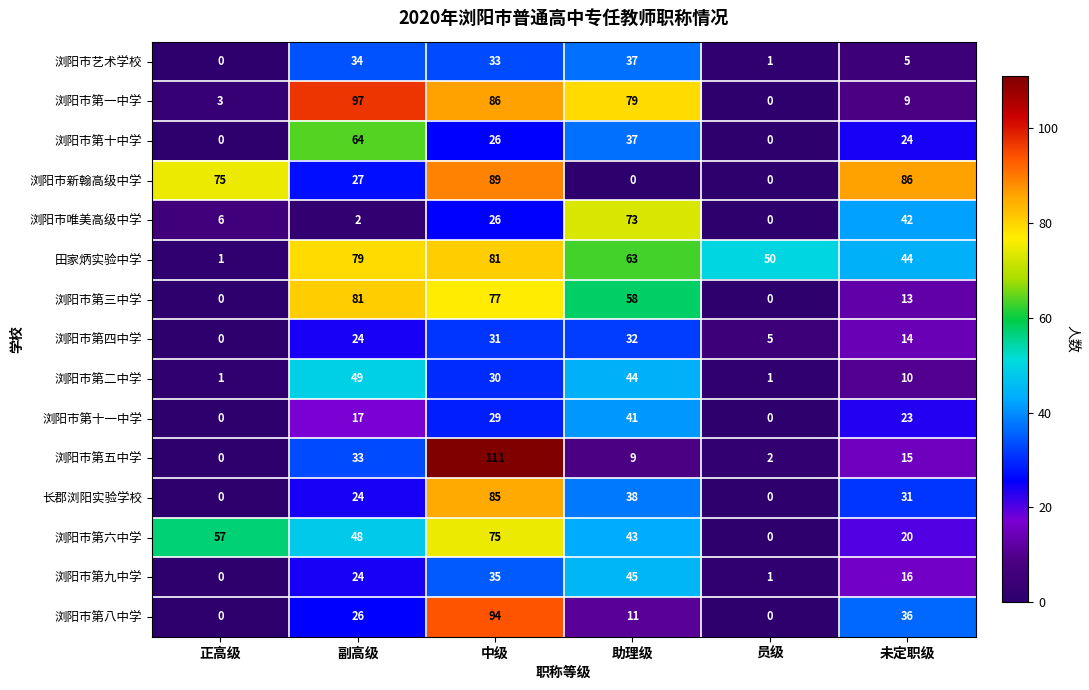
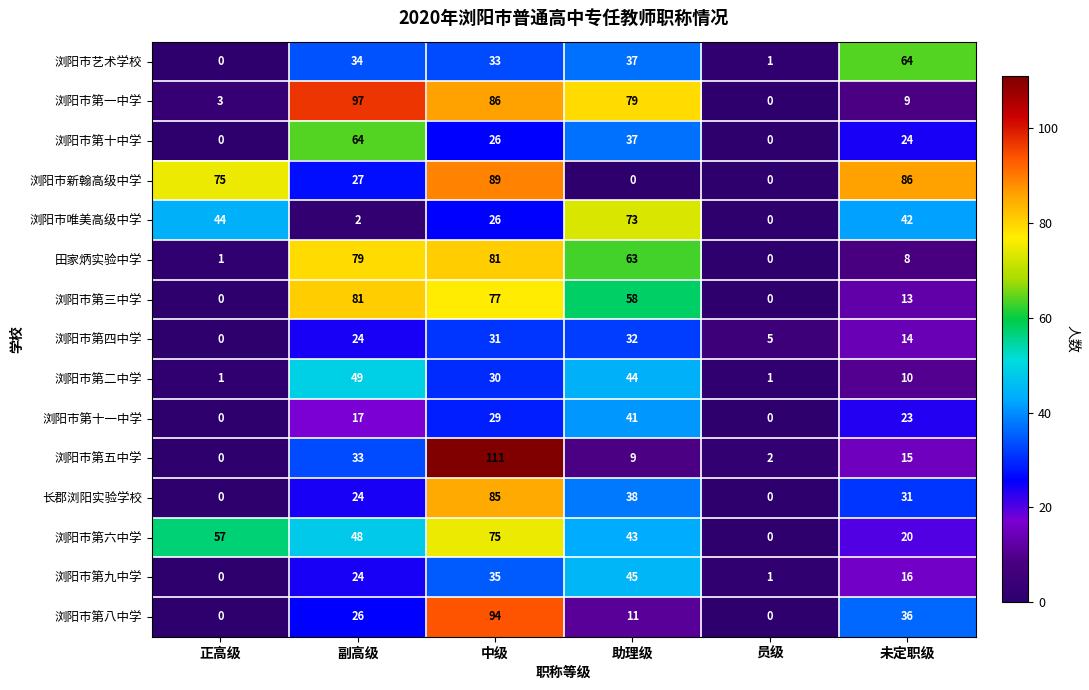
  {
    "浏阳市艺术学校": {
      "正高级": 0,
      "副高级": 34,
      "中级": 33,
      "助理级": 37,
      "员级": 1,
-     "未定职级": 5
+     "未定职级": 64
    },
    "浏阳市第一中学": {
      "正高级": 3,
      "副高级": 97,
      "中级": 86,
      "助理级": 79,
      "员级": 0,
      "未定职级": 9
    },
    "浏阳市第十中学": {
      "正高级": 0,
      "副高级": 64,
      "中级": 26,
      "助理级": 37,
      "员级": 0,
      "未定职级": 24
    },
    "浏阳市新翰高级中学": {
      "正高级": 75,
      "副高级": 27,
      "中级": 89,
      "助理级": 0,
      "员级": 0,
      "未定职级": 86
    },
    "浏阳市唯美高级中学": {
-     "正高级": 6,
+     "正高级": 44,
      "副高级": 2,
      "中级": 26,
      "助理级": 73,
      "员级": 0,
      "未定职级": 42
    },
    "田家炳实验中学": {
      "正高级": 1,
      "副高级": 79,
      "中级": 81,
      "助理级": 63,
-     "员级": 50,
-     "未定职级": 44
+     "员级": 0,
+     "未定职级": 8
    },
    "浏阳市第三中学": {
      "正高级": 0,
      "副高级": 81,
      "中级": 77,
      "助理级": 58,
      "员级": 0,
      "未定职级": 13
    },
    "浏阳市第四中学": {
      "正高级": 0,
      "副高级": 24,
      "中级": 31,
      "助理级": 32,
      "员级": 5,
      "未定职级": 14
    },
    "浏阳市第二中学": {
      "正高级": 1,
      "副高级": 49,
      "中级": 30,
      "助理级": 44,
      "员级": 1,
      "未定职级": 10
    },
    "浏阳市第十一中学": {
      "正高级": 0,
      "副高级": 17,
      "中级": 29,
      "助理级": 41,
      "员级": 0,
      "未定职级": 23
    },
    "浏阳市第五中学": {
      "正高级": 0,
      "副高级": 33,
      "中级": 111,
      "助理级": 9,
      "员级": 2,
      "未定职级": 15
    },
    "长郡浏阳实验学校": {
      "正高级": 0,
      "副高级": 24,
      "中级": 85,
      "助理级": 38,
      "员级": 0,
      "未定职级": 31
    },
    "浏阳市第六中学": {
      "正高级": 57,
      "副高级": 48,
      "中级": 75,
      "助理级": 43,
      "员级": 0,
      "未定职级": 20
    },
    "浏阳市第九中学": {
      "正高级": 0,
      "副高级": 24,
      "中级": 35,
      "助理级": 45,
      "员级": 1,
      "未定职级": 16
    },
    "浏阳市第八中学": {
      "正高级": 0,
      "副高级": 26,
      "中级": 94,
      "助理级": 11,
      "员级": 0,
      "未定职级": 36
    }
  }
